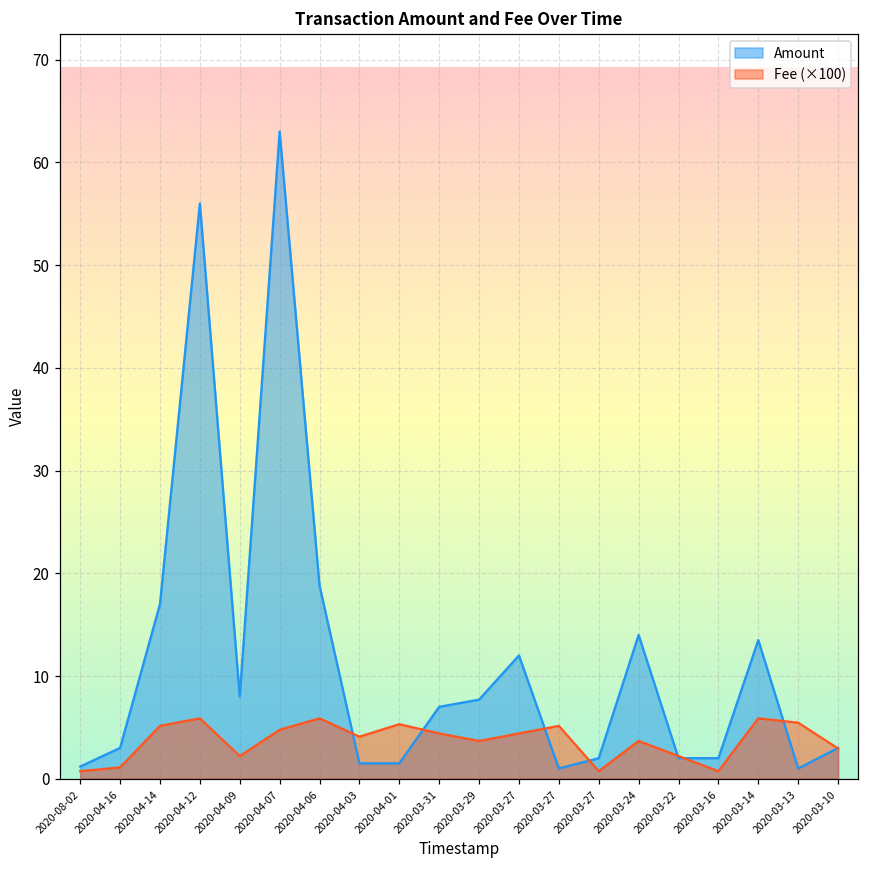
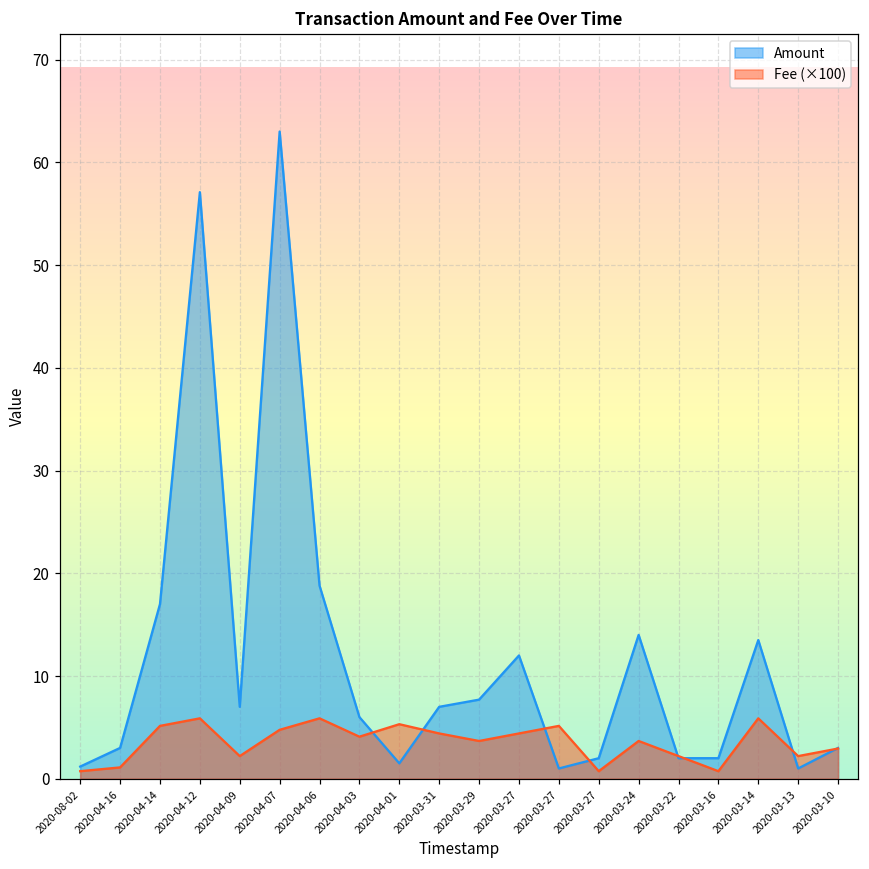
  {
    "Amount": {
      "2020-08-02": 1,
      "2020-04-16": 3,
      "2020-04-14": 17,
-     "2020-04-12": 56,
-     "2020-04-09": 8,
+     "2020-04-12": 57,
+     "2020-04-09": 7,
      "2020-04-07": 63,
      "2020-04-06": 19,
-     "2020-04-03": 2,
+     "2020-04-03": 6,
      "2020-04-01": 2,
      "2020-03-31": 7,
      "2020-03-29": 8,
      "2020-03-24": 14,
      "2020-03-16": 2,
      "2020-03-14": 14,
      "2020-03-13": 1
    },
    "Fee (×100)": {
      "2020-08-02": 1,
      "2020-04-16": 1,
      "2020-04-14": 5,
      "2020-04-12": 6,
      "2020-04-09": 2,
      "2020-04-07": 5,
      "2020-04-06": 6,
      "2020-04-03": 4,
      "2020-04-01": 5,
      "2020-03-31": 4,
      "2020-03-29": 4,
      "2020-03-24": 4,
      "2020-03-16": 1,
      "2020-03-14": 6,
-     "2020-03-13": 5
+     "2020-03-13": 2
    }
  }
